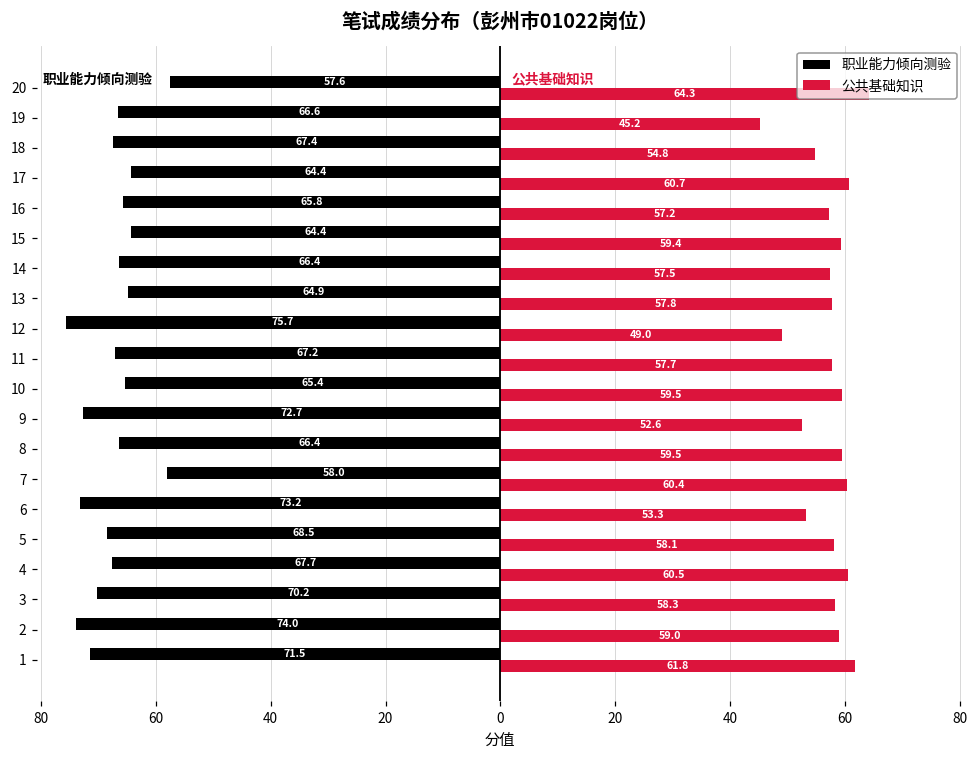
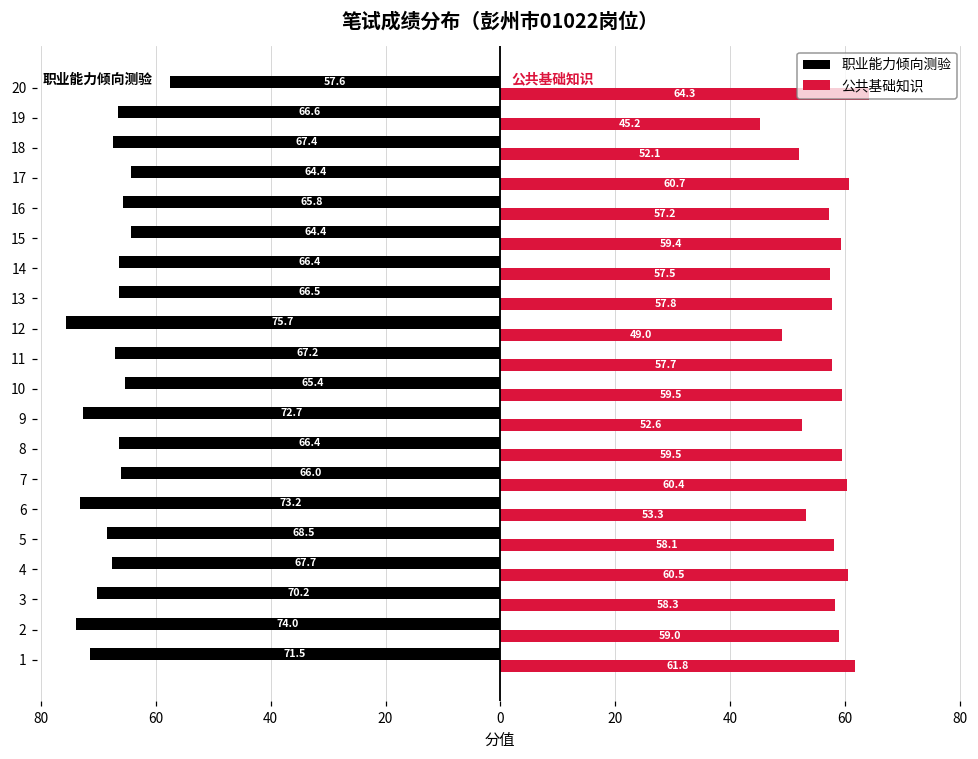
  {
    "职业能力倾向测验": {
-     "13": 64.9,
-     "7": 58.0
+     "13": 66.5,
+     "7": 66.0
    },
    "公共基础知识": {
      "19": 45.2,
-     "18": 54.8,
+     "18": 52.1,
      "17": 60.7,
      "16": 57.2,
      "15": 59.4,
      "14": 57.5,
      "13": 57.8,
      "12": 49.0,
      "11": 57.7,
      "10": 59.5,
      "9": 52.6,
      "8": 59.5,
      "7": 60.4,
      "6": 53.3,
      "5": 58.1,
      "4": 60.5,
      "3": 58.3,
      "2": 59.0,
      "1": 61.8
    }
  }
